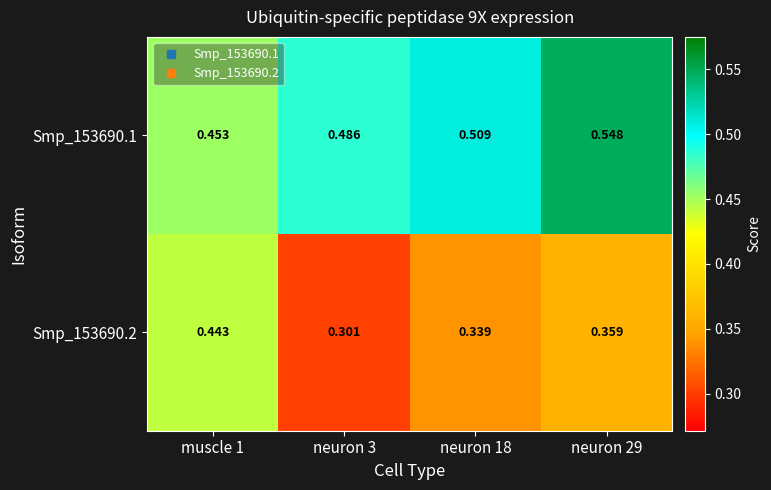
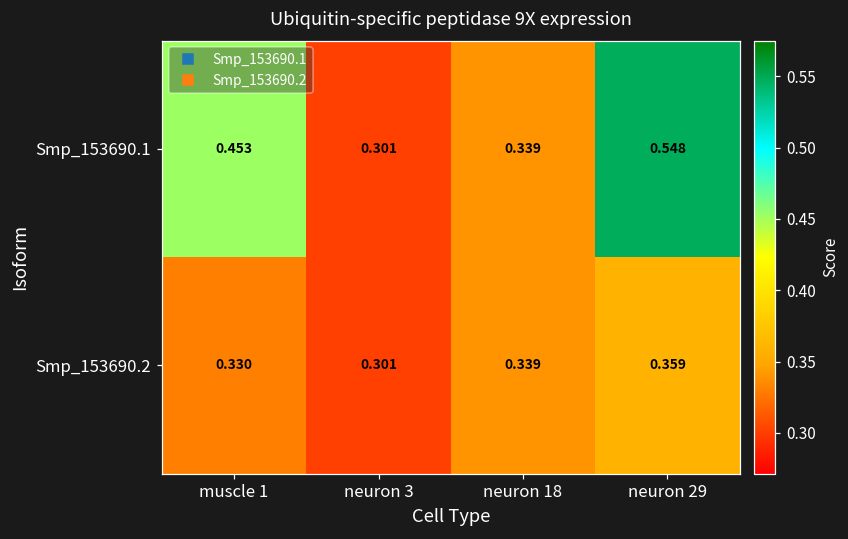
  {
    "Smp_153690.1": {
      "muscle 1": 0.453,
-     "neuron 3": 0.486,
-     "neuron 18": 0.509,
+     "neuron 3": 0.301,
+     "neuron 18": 0.339,
      "neuron 29": 0.548
    },
    "Smp_153690.2": {
-     "muscle 1": 0.443,
+     "muscle 1": 0.330,
      "neuron 3": 0.301,
      "neuron 18": 0.339,
      "neuron 29": 0.359
    }
  }
